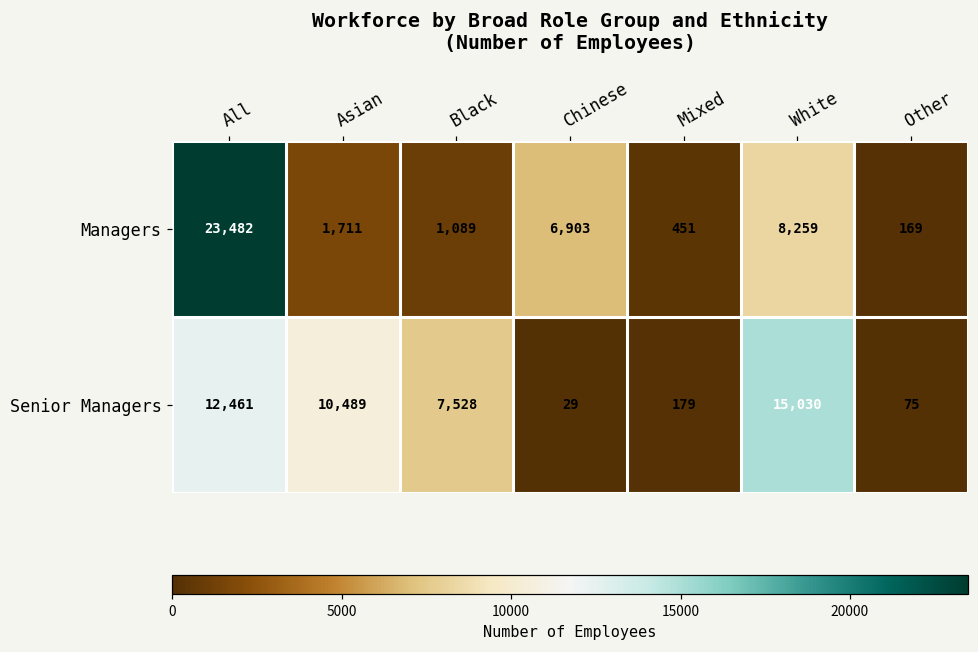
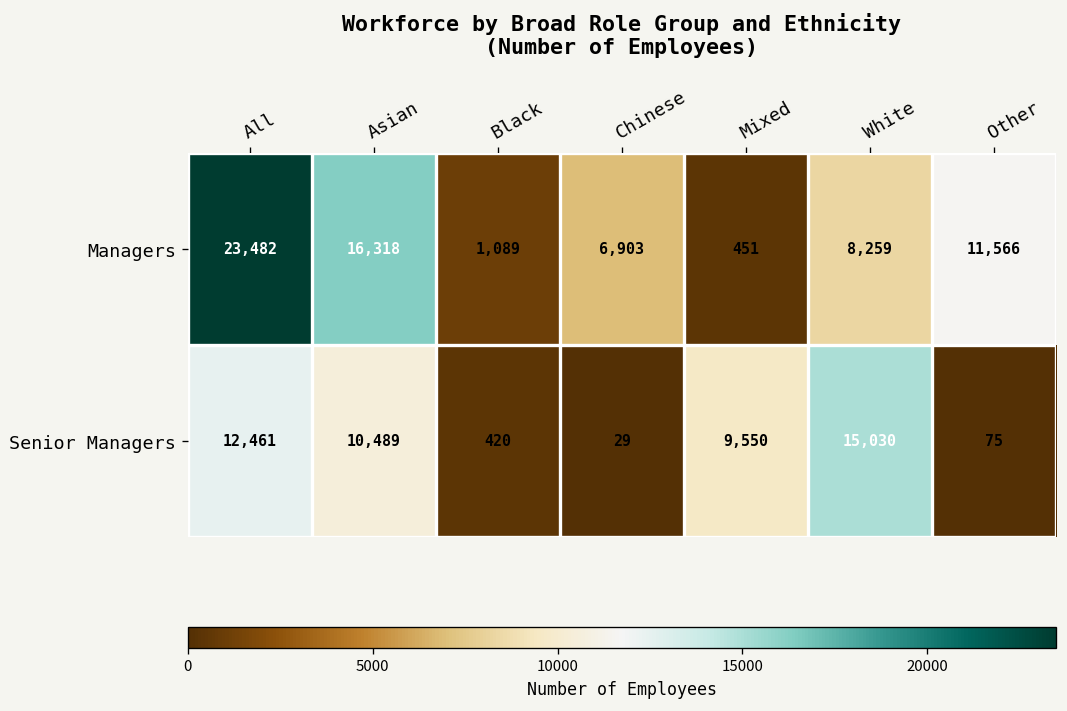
  {
    "Managers": {
      "All": "23,482",
-     "Asian": "1,711",
+     "Asian": "16,318",
      "Black": "1,089",
      "Chinese": "6,903",
      "Mixed": "451",
      "White": "8,259",
-     "Other": "169"
+     "Other": "11,566"
    },
    "Senior Managers": {
      "All": "12,461",
      "Asian": "10,489",
-     "Black": "7,528",
+     "Black": "420",
      "Chinese": "29",
-     "Mixed": "179",
+     "Mixed": "9,550",
      "White": "15,030",
      "Other": "75"
    }
  }
